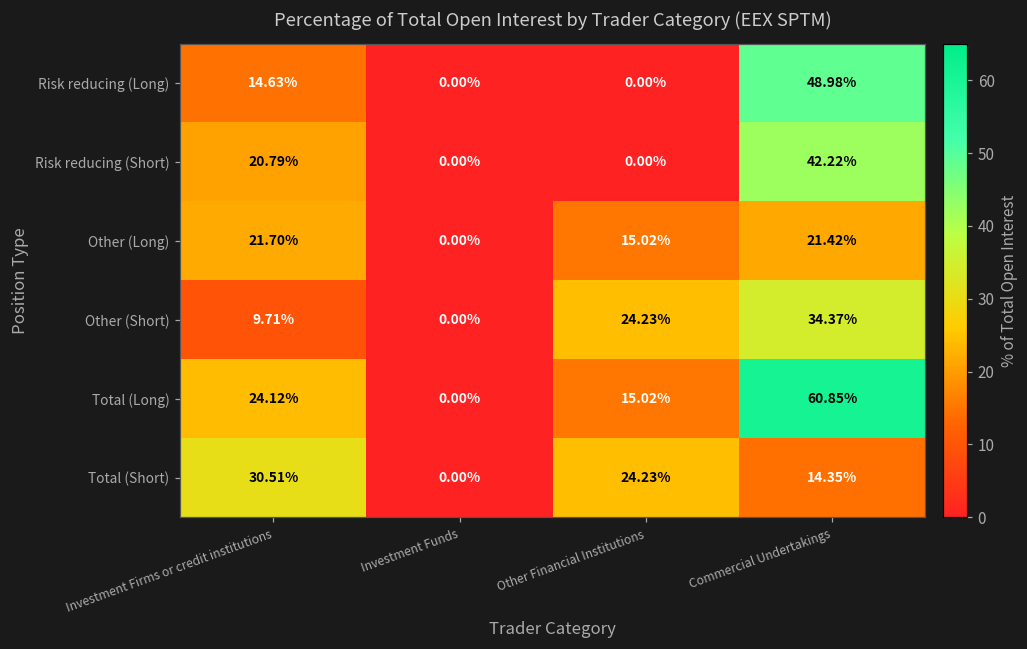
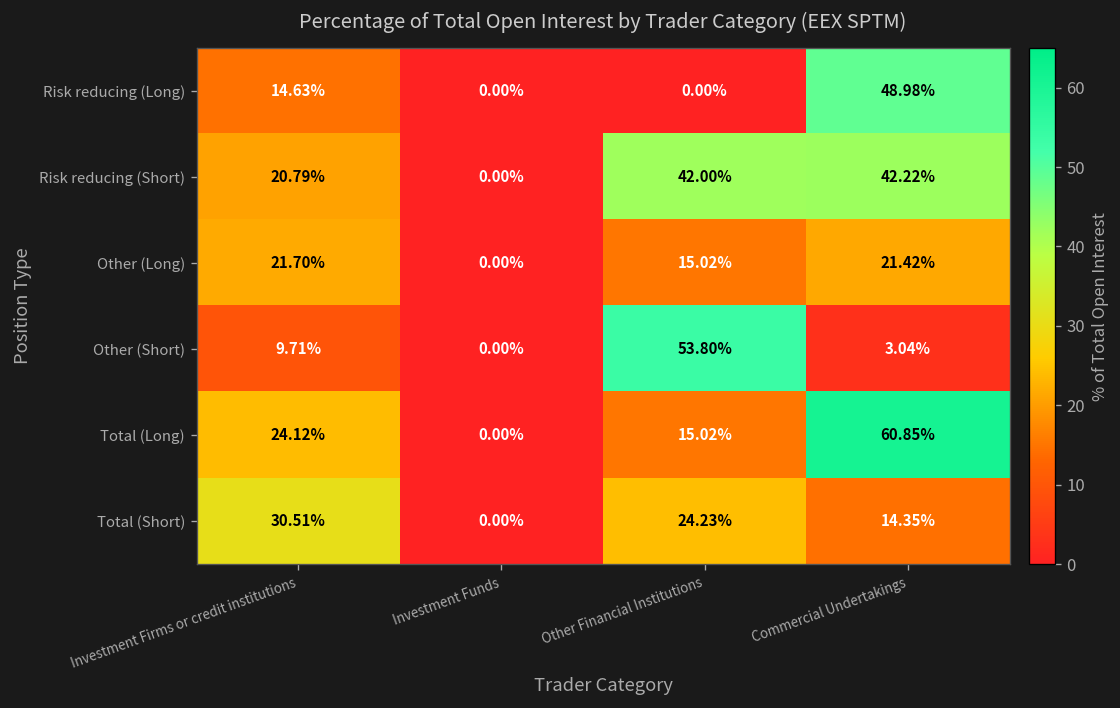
  {
    "Risk reducing (Long)": {
      "Investment Firms or credit institutions": "14.63%",
      "Investment Funds": "0.00%",
      "Other Financial Institutions": "0.00%",
      "Commercial Undertakings": "48.98%"
    },
    "Risk reducing (Short)": {
      "Investment Firms or credit institutions": "20.79%",
      "Investment Funds": "0.00%",
-     "Other Financial Institutions": "0.00%",
+     "Other Financial Institutions": "42.00%",
      "Commercial Undertakings": "42.22%"
    },
    "Other (Long)": {
      "Investment Firms or credit institutions": "21.70%",
      "Investment Funds": "0.00%",
      "Other Financial Institutions": "15.02%",
      "Commercial Undertakings": "21.42%"
    },
    "Other (Short)": {
      "Investment Firms or credit institutions": "9.71%",
      "Investment Funds": "0.00%",
-     "Other Financial Institutions": "24.23%",
-     "Commercial Undertakings": "34.37%"
+     "Other Financial Institutions": "53.80%",
+     "Commercial Undertakings": "3.04%"
    },
    "Total (Long)": {
      "Investment Firms or credit institutions": "24.12%",
      "Investment Funds": "0.00%",
      "Other Financial Institutions": "15.02%",
      "Commercial Undertakings": "60.85%"
    },
    "Total (Short)": {
      "Investment Firms or credit institutions": "30.51%",
      "Investment Funds": "0.00%",
      "Other Financial Institutions": "24.23%",
      "Commercial Undertakings": "14.35%"
    }
  }
